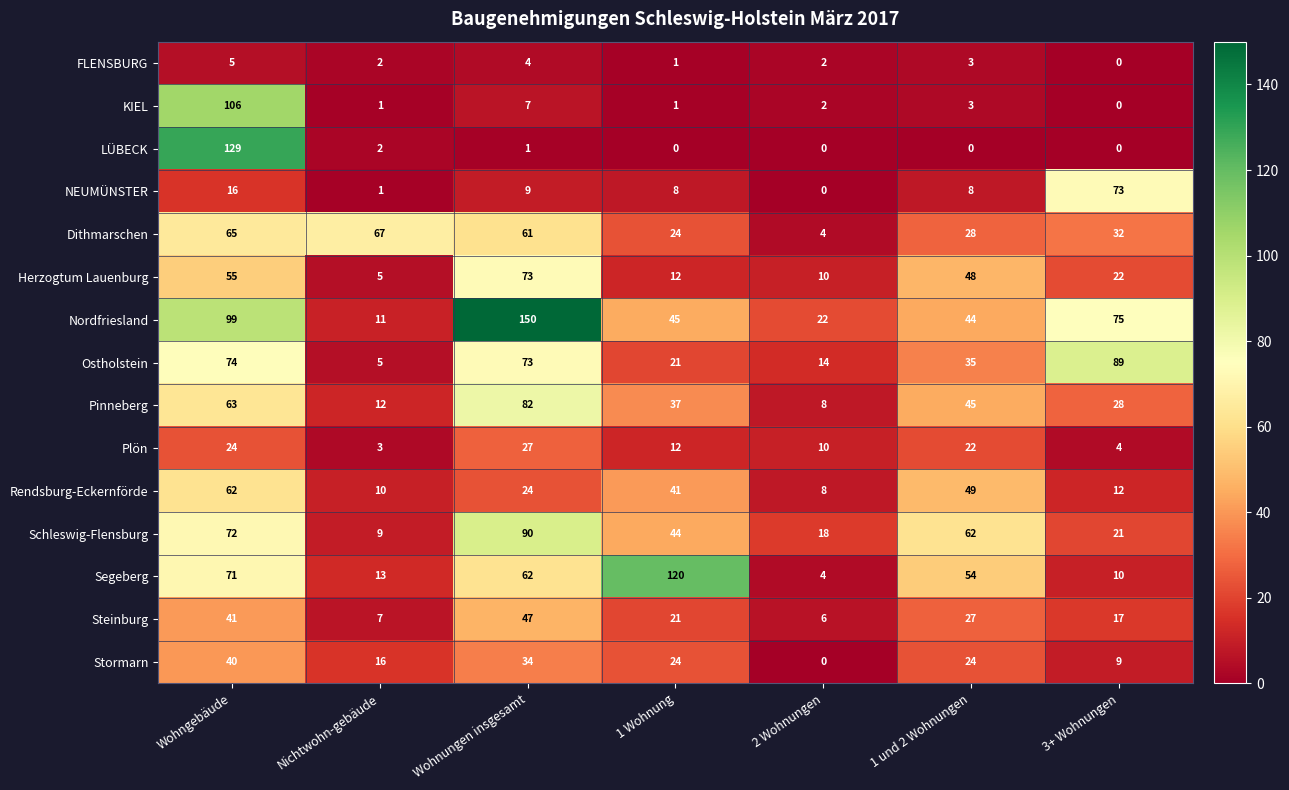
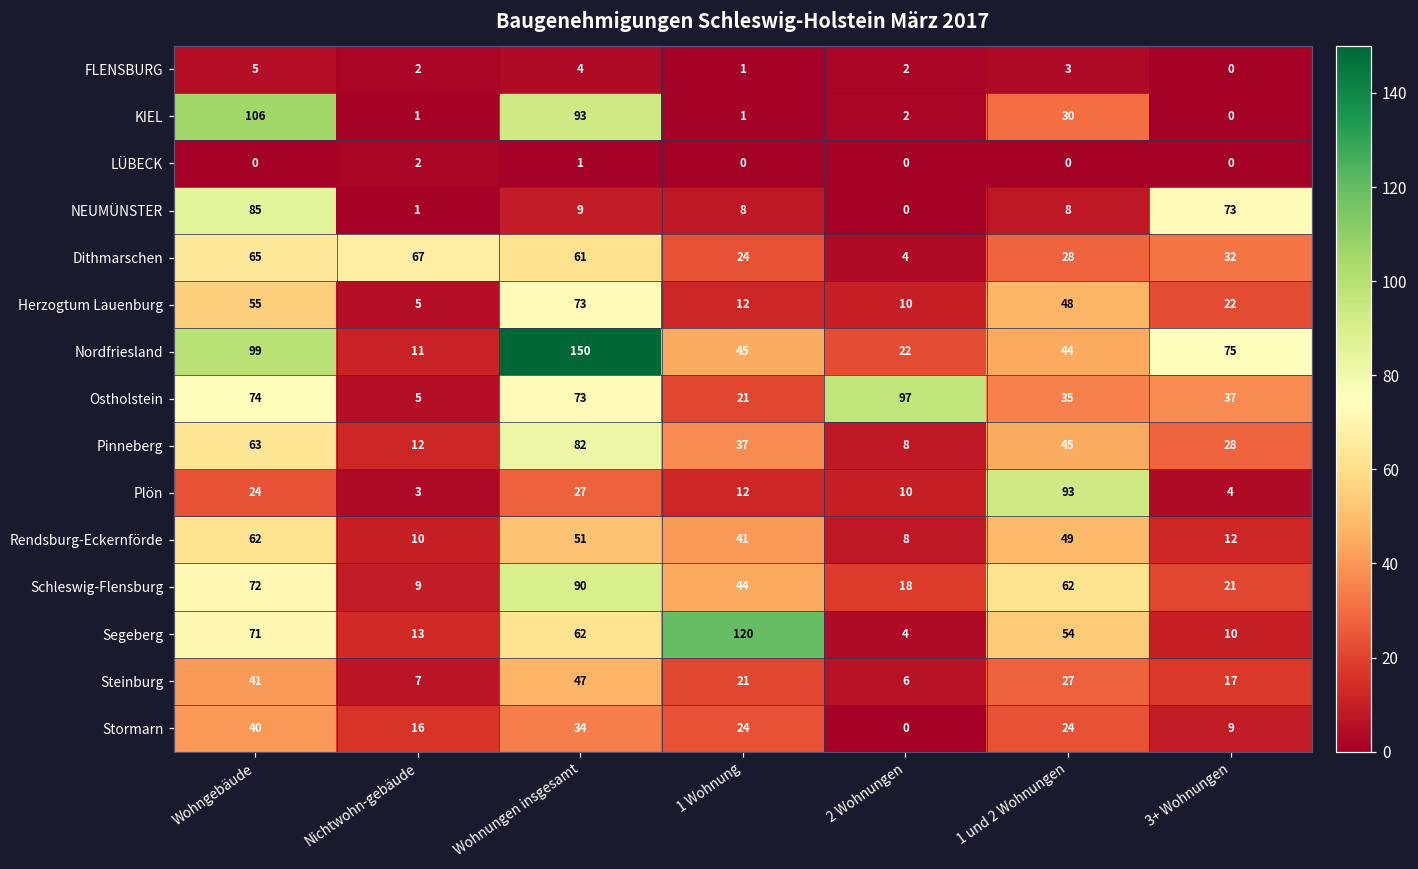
  {
    "FLENSBURG": {
      "Wohngebäude": 5,
      "Nichtwohn-gebäude": 2,
      "Wohnungen insgesamt": 4,
      "1 Wohnung": 1,
      "2 Wohnungen": 2,
      "1 und 2 Wohnungen": 3,
      "3+ Wohnungen": 0
    },
    "KIEL": {
      "Wohngebäude": 106,
      "Nichtwohn-gebäude": 1,
-     "Wohnungen insgesamt": 7,
+     "Wohnungen insgesamt": 93,
      "1 Wohnung": 1,
      "2 Wohnungen": 2,
-     "1 und 2 Wohnungen": 3,
+     "1 und 2 Wohnungen": 30,
      "3+ Wohnungen": 0
    },
    "LÜBECK": {
-     "Wohngebäude": 129,
+     "Wohngebäude": 0,
      "Nichtwohn-gebäude": 2,
      "Wohnungen insgesamt": 1,
      "1 Wohnung": 0,
      "2 Wohnungen": 0,
      "1 und 2 Wohnungen": 0,
      "3+ Wohnungen": 0
    },
    "NEUMÜNSTER": {
-     "Wohngebäude": 16,
+     "Wohngebäude": 85,
      "Nichtwohn-gebäude": 1,
      "Wohnungen insgesamt": 9,
      "1 Wohnung": 8,
      "2 Wohnungen": 0,
      "1 und 2 Wohnungen": 8,
      "3+ Wohnungen": 73
    },
    "Dithmarschen": {
      "Wohngebäude": 65,
      "Nichtwohn-gebäude": 67,
      "Wohnungen insgesamt": 61,
      "1 Wohnung": 24,
      "2 Wohnungen": 4,
      "1 und 2 Wohnungen": 28,
      "3+ Wohnungen": 32
    },
    "Herzogtum Lauenburg": {
      "Wohngebäude": 55,
      "Nichtwohn-gebäude": 5,
      "Wohnungen insgesamt": 73,
      "1 Wohnung": 12,
      "2 Wohnungen": 10,
      "1 und 2 Wohnungen": 48,
      "3+ Wohnungen": 22
    },
    "Nordfriesland": {
      "Wohngebäude": 99,
      "Nichtwohn-gebäude": 11,
      "Wohnungen insgesamt": 150,
      "1 Wohnung": 45,
      "2 Wohnungen": 22,
      "1 und 2 Wohnungen": 44,
      "3+ Wohnungen": 75
    },
    "Ostholstein": {
      "Wohngebäude": 74,
      "Nichtwohn-gebäude": 5,
      "Wohnungen insgesamt": 73,
      "1 Wohnung": 21,
-     "2 Wohnungen": 14,
+     "2 Wohnungen": 97,
      "1 und 2 Wohnungen": 35,
-     "3+ Wohnungen": 89
+     "3+ Wohnungen": 37
    },
    "Pinneberg": {
      "Wohngebäude": 63,
      "Nichtwohn-gebäude": 12,
      "Wohnungen insgesamt": 82,
      "1 Wohnung": 37,
      "2 Wohnungen": 8,
      "1 und 2 Wohnungen": 45,
      "3+ Wohnungen": 28
    },
    "Plön": {
      "Wohngebäude": 24,
      "Nichtwohn-gebäude": 3,
      "Wohnungen insgesamt": 27,
      "1 Wohnung": 12,
      "2 Wohnungen": 10,
-     "1 und 2 Wohnungen": 22,
+     "1 und 2 Wohnungen": 93,
      "3+ Wohnungen": 4
    },
    "Rendsburg-Eckernförde": {
      "Wohngebäude": 62,
      "Nichtwohn-gebäude": 10,
-     "Wohnungen insgesamt": 24,
+     "Wohnungen insgesamt": 51,
      "1 Wohnung": 41,
      "2 Wohnungen": 8,
      "1 und 2 Wohnungen": 49,
      "3+ Wohnungen": 12
    },
    "Schleswig-Flensburg": {
      "Wohngebäude": 72,
      "Nichtwohn-gebäude": 9,
      "Wohnungen insgesamt": 90,
      "1 Wohnung": 44,
      "2 Wohnungen": 18,
      "1 und 2 Wohnungen": 62,
      "3+ Wohnungen": 21
    },
    "Segeberg": {
      "Wohngebäude": 71,
      "Nichtwohn-gebäude": 13,
      "Wohnungen insgesamt": 62,
      "1 Wohnung": 120,
      "2 Wohnungen": 4,
      "1 und 2 Wohnungen": 54,
      "3+ Wohnungen": 10
    },
    "Steinburg": {
      "Wohngebäude": 41,
      "Nichtwohn-gebäude": 7,
      "Wohnungen insgesamt": 47,
      "1 Wohnung": 21,
      "2 Wohnungen": 6,
      "1 und 2 Wohnungen": 27,
      "3+ Wohnungen": 17
    },
    "Stormarn": {
      "Wohngebäude": 40,
      "Nichtwohn-gebäude": 16,
      "Wohnungen insgesamt": 34,
      "1 Wohnung": 24,
      "2 Wohnungen": 0,
      "1 und 2 Wohnungen": 24,
      "3+ Wohnungen": 9
    }
  }
